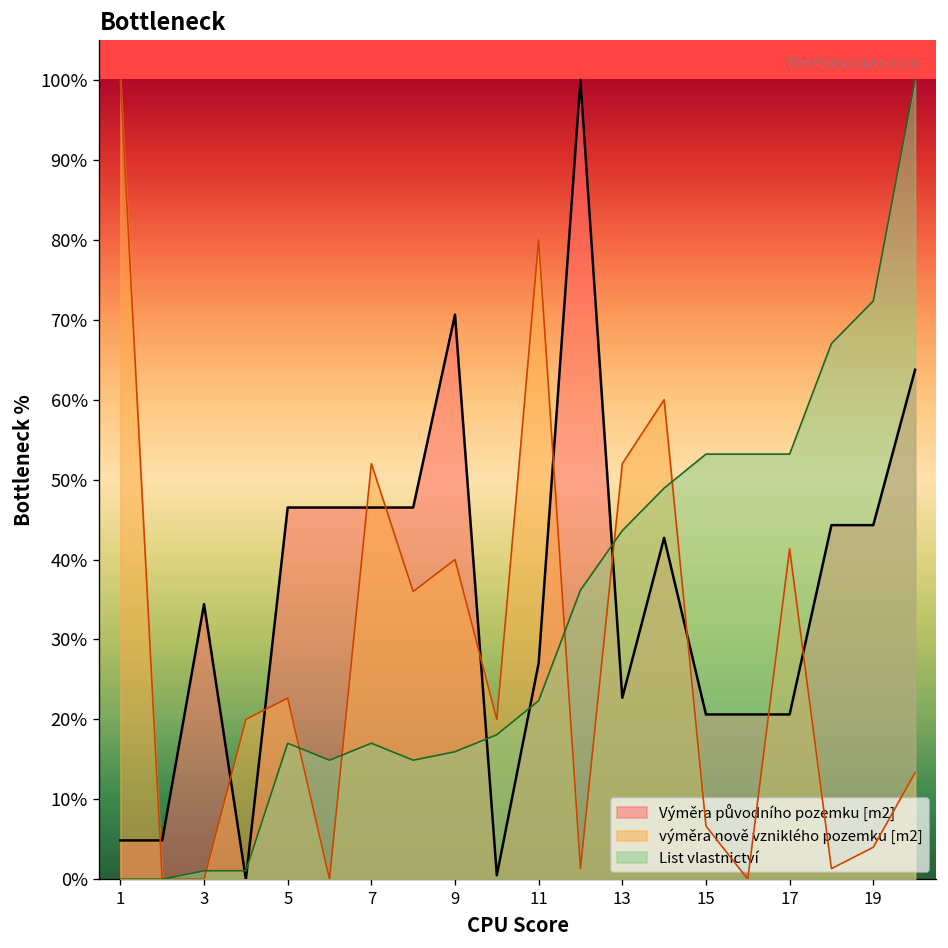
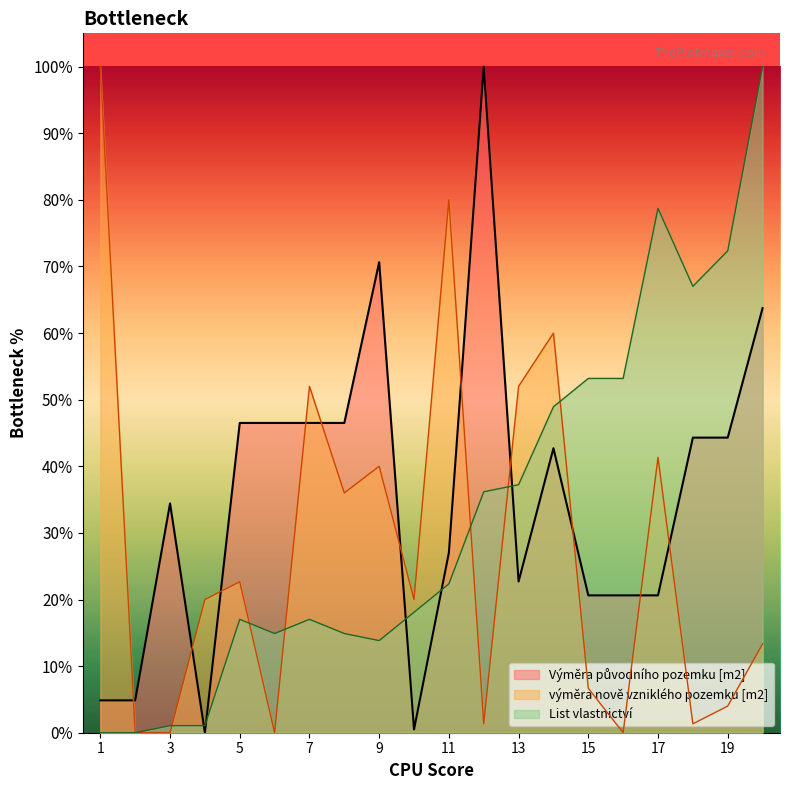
  {
    "List vlastnictví": {
      "1": "0%",
      "3": "1%",
      "5": "17%",
      "7": "17%",
-     "9": "16%",
+     "9": "14%",
      "11": "22%",
-     "13": "44%",
+     "13": "37%",
      "15": "53%",
-     "17": "53%",
+     "17": "79%",
      "19": "72%"
    }
  }
